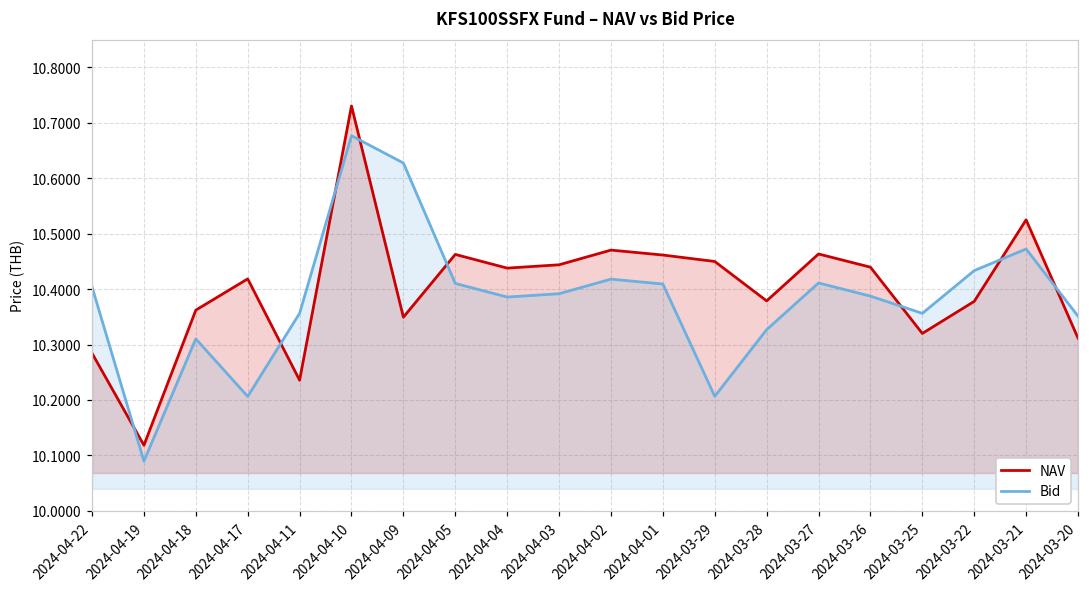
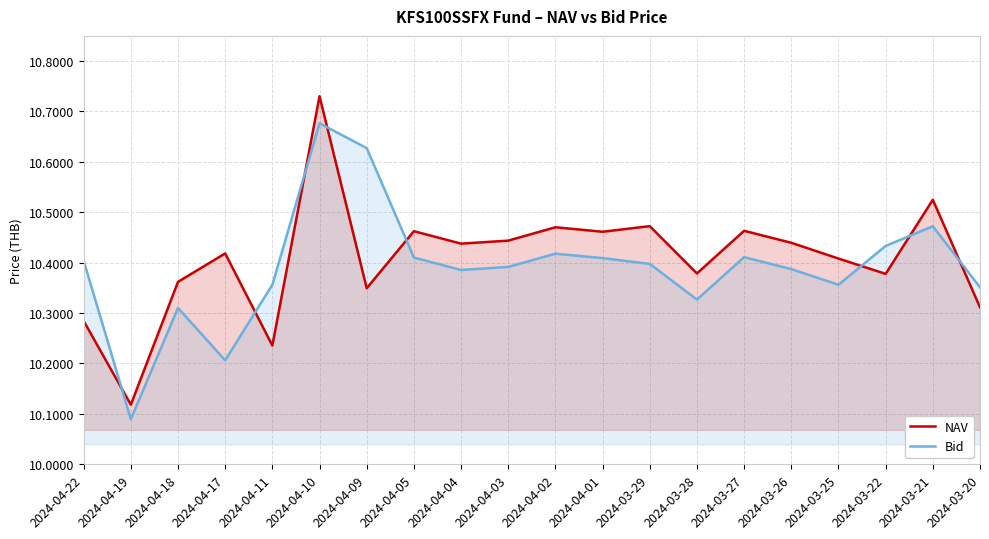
  {
    "NAV": {
      "2024-04-22": 10.28,
      "2024-04-19": 10.12,
      "2024-04-18": 10.36,
      "2024-04-17": 10.42,
      "2024-04-11": 10.24,
      "2024-04-10": 10.73,
      "2024-04-09": 10.35,
      "2024-04-05": 10.46,
      "2024-04-04": 10.44,
      "2024-04-03": 10.44,
      "2024-04-02": 10.47,
      "2024-04-01": 10.46,
-     "2024-03-29": 10.45,
+     "2024-03-29": 10.47,
      "2024-03-28": 10.38,
      "2024-03-27": 10.46,
      "2024-03-26": 10.44,
-     "2024-03-25": 10.32,
+     "2024-03-25": 10.41,
      "2024-03-22": 10.38,
      "2024-03-21": 10.52,
      "2024-03-20": 10.31
    },
    "Bid": {
      "2024-04-22": 10.40,
      "2024-04-19": 10.09,
      "2024-04-18": 10.31,
      "2024-04-17": 10.21,
      "2024-04-11": 10.36,
      "2024-04-10": 10.68,
      "2024-04-09": 10.63,
      "2024-04-05": 10.41,
      "2024-04-04": 10.39,
      "2024-04-03": 10.39,
      "2024-04-02": 10.42,
      "2024-04-01": 10.41,
-     "2024-03-29": 10.21,
+     "2024-03-29": 10.40,
      "2024-03-28": 10.33,
      "2024-03-27": 10.41,
      "2024-03-26": 10.39,
      "2024-03-25": 10.36,
      "2024-03-22": 10.43,
      "2024-03-21": 10.47,
      "2024-03-20": 10.35
    }
  }
